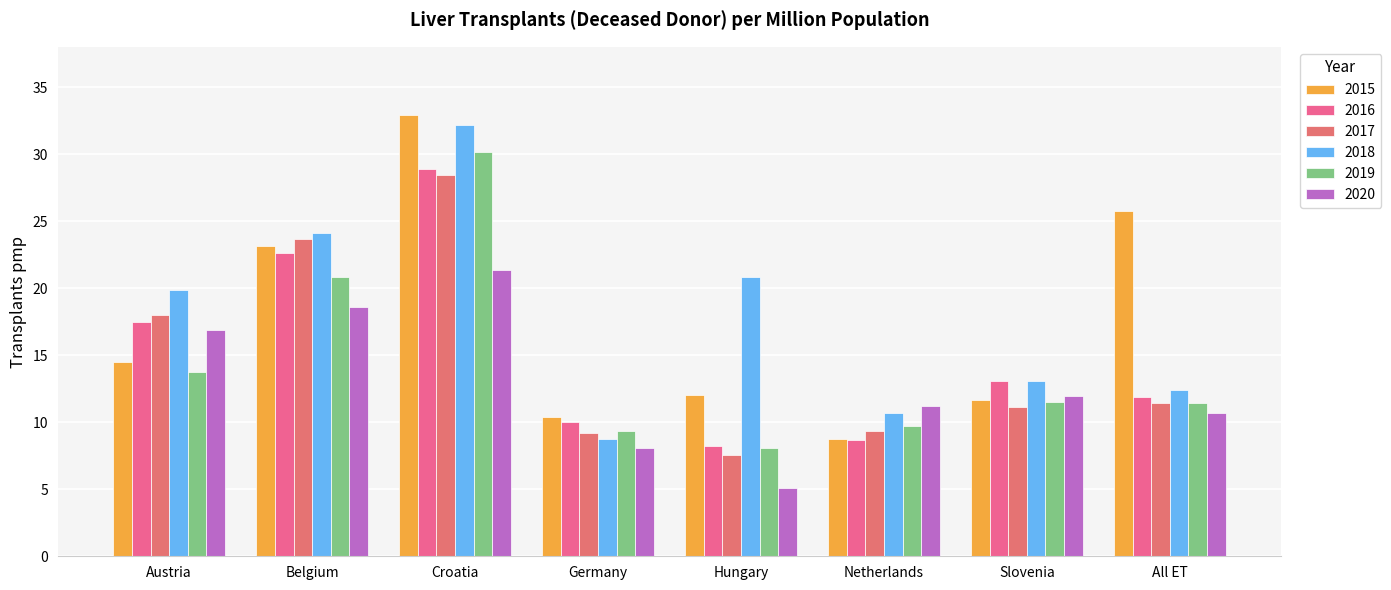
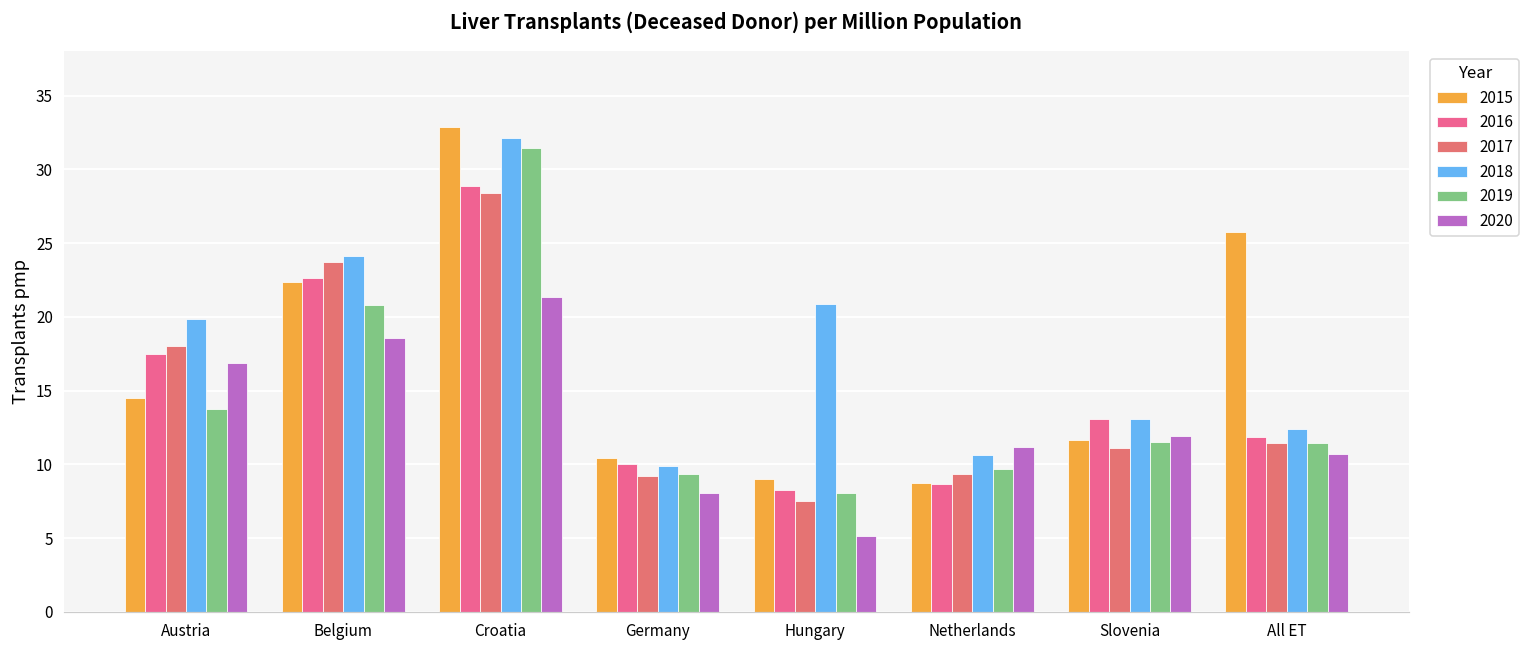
  {
    "2015": {
      "Austria": 14.5,
-     "Belgium": 23.2,
+     "Belgium": 22.3,
      "Croatia": 32.9,
      "Germany": 10.4,
-     "Hungary": 12.0,
+     "Hungary": 9.0,
      "Netherlands": 8.8,
      "Slovenia": 11.6,
      "All ET": 25.8
    },
    "2018": {
      "Austria": 19.8,
      "Belgium": 24.1,
      "Croatia": 32.2,
-     "Germany": 8.8,
+     "Germany": 9.9,
      "Hungary": 20.9,
      "Netherlands": 10.7,
      "Slovenia": 13.1,
      "All ET": 12.4
    },
    "2019": {
      "Austria": 13.7,
      "Belgium": 20.8,
-     "Croatia": 30.2,
+     "Croatia": 31.5,
      "Germany": 9.3,
      "Hungary": 8.1,
      "Netherlands": 9.7,
      "Slovenia": 11.5,
      "All ET": 11.5
    },
    "2020": {
      "Austria": 16.9,
      "Belgium": 18.6,
      "Croatia": 21.4,
      "Germany": 8.1,
      "Hungary": 5.1,
      "Netherlands": 11.2,
      "Slovenia": 11.9,
      "All ET": 10.7
    }
  }
